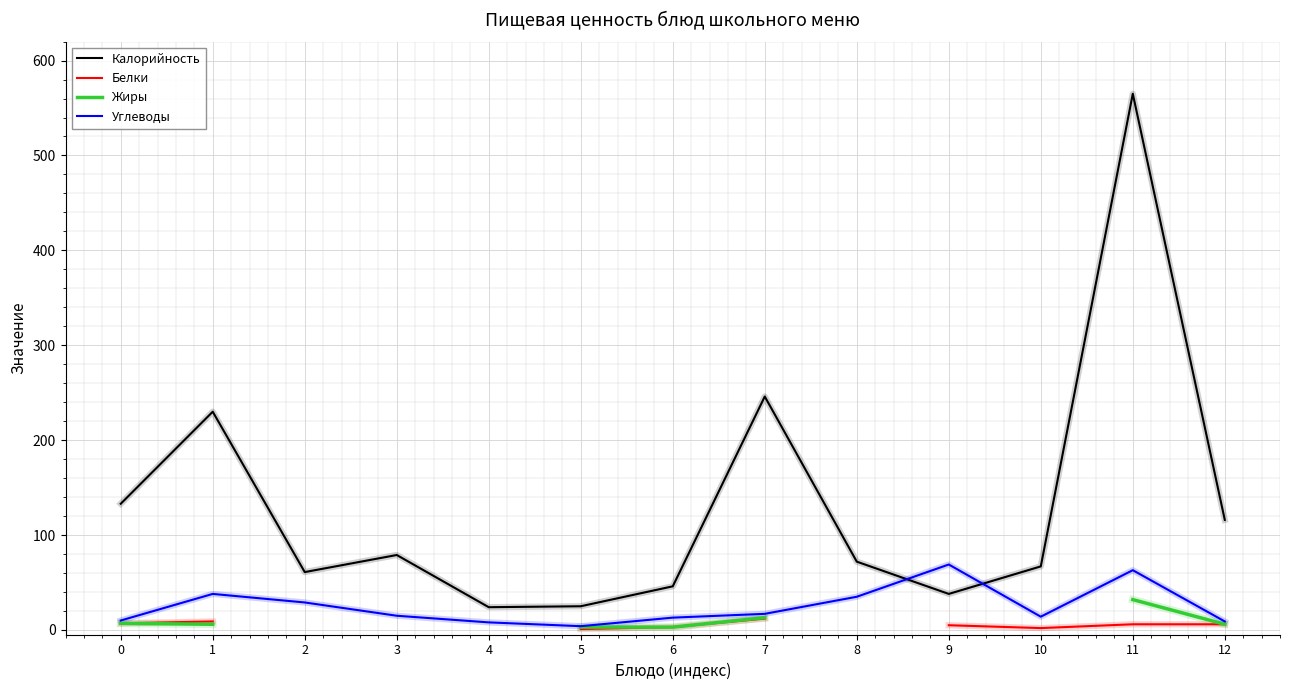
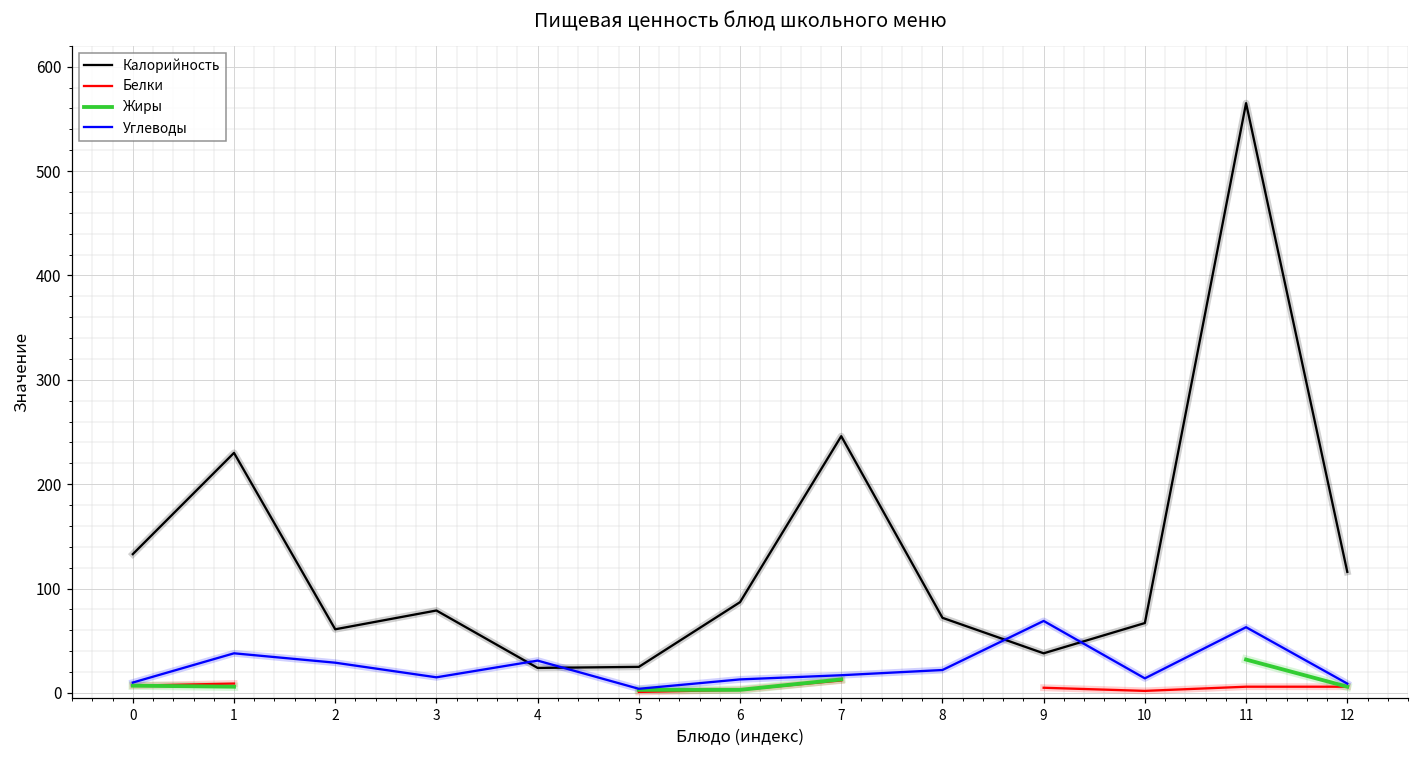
  {
    "Калорийность": {
      "0": 130,
      "1": 230,
      "2": 60,
      "3": 80,
      "4": 20,
      "5": 30,
-     "6": 50,
+     "6": 90,
      "7": 250,
      "8": 70,
      "9": 40,
      "10": 70,
      "11": 570,
      "12": 120
    },
    "Белки": {
      "1": 10,
      "9": 10,
      "10": 0,
      "11": 10
    },
    "Жиры": {
      "1": 10,
      "9": 0,
      "11": 30
    },
    "Углеводы": {
      "0": 10,
      "1": 40,
      "2": 30,
      "3": 20,
-     "4": 10,
+     "4": 30,
      "6": 10,
      "7": 20,
-     "8": 40,
+     "8": 20,
      "9": 70,
      "10": 10,
      "11": 60,
      "12": 10
    }
  }
